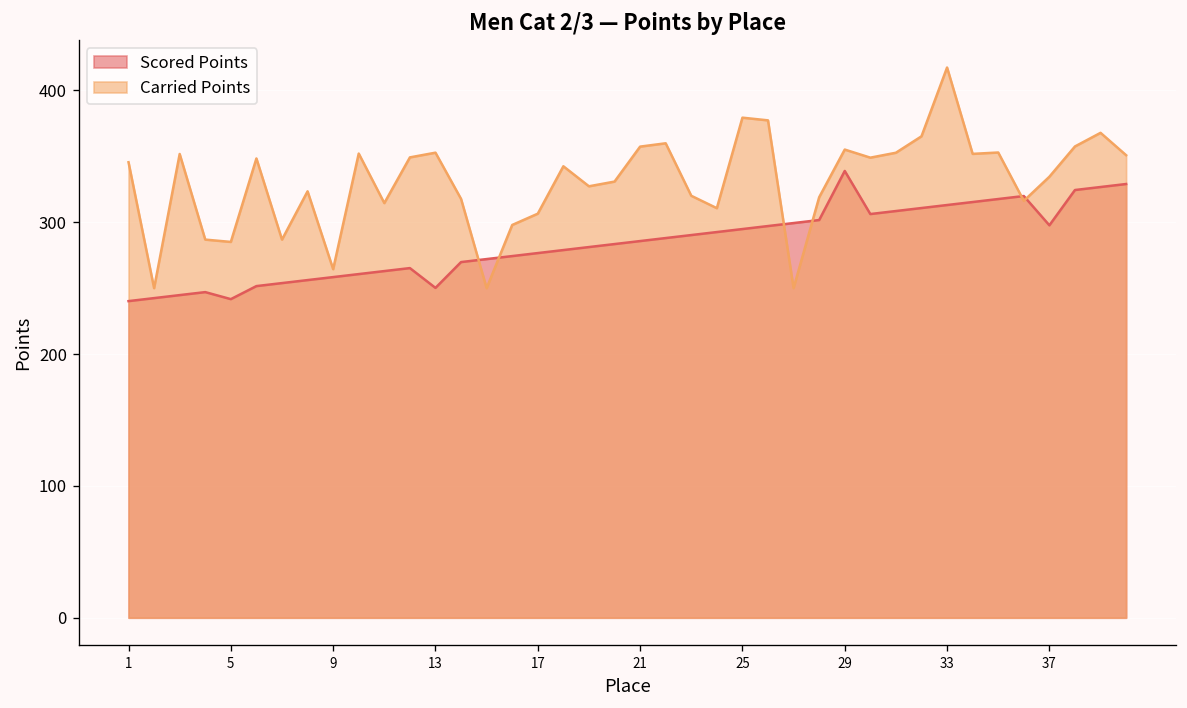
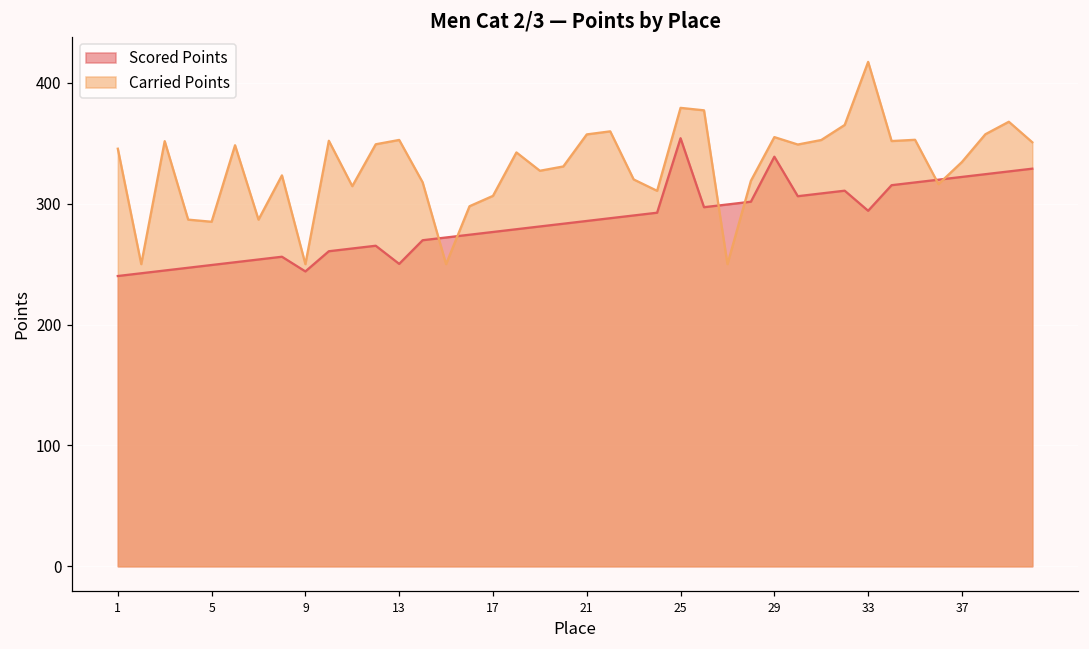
  {
    "Scored Points": {
      "1": 240,
-     "5": 242,
-     "9": 258,
+     "5": 249,
+     "9": 244,
      "13": 250,
      "17": 277,
      "21": 286,
-     "25": 295,
+     "25": 354,
      "29": 339,
-     "33": 313,
-     "37": 298
+     "33": 294,
+     "37": 322
    },
    "Carried Points": {
      "1": 345,
      "5": 285,
-     "9": 264,
+     "9": 250,
      "13": 353,
      "17": 306,
      "21": 357,
      "25": 379,
      "29": 355,
      "33": 417,
      "37": 335
    }
  }
